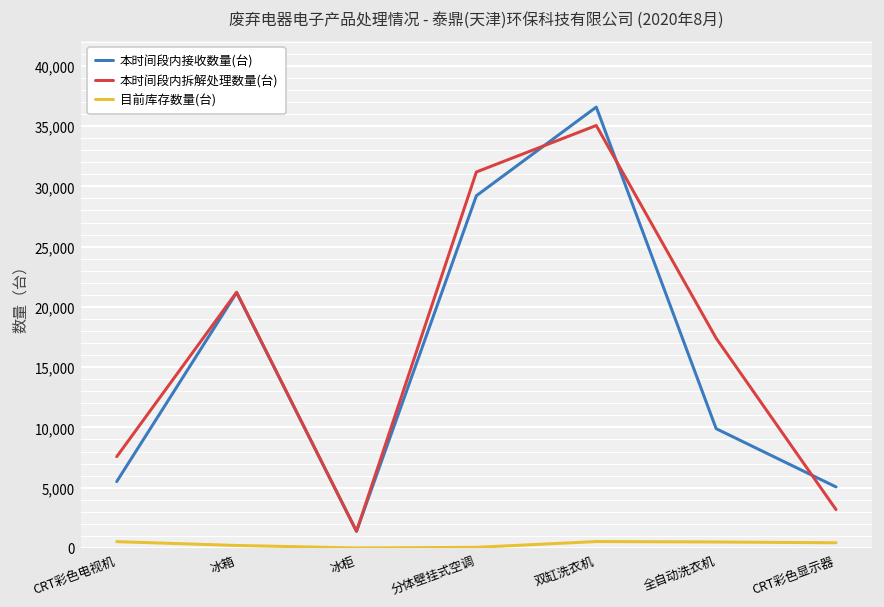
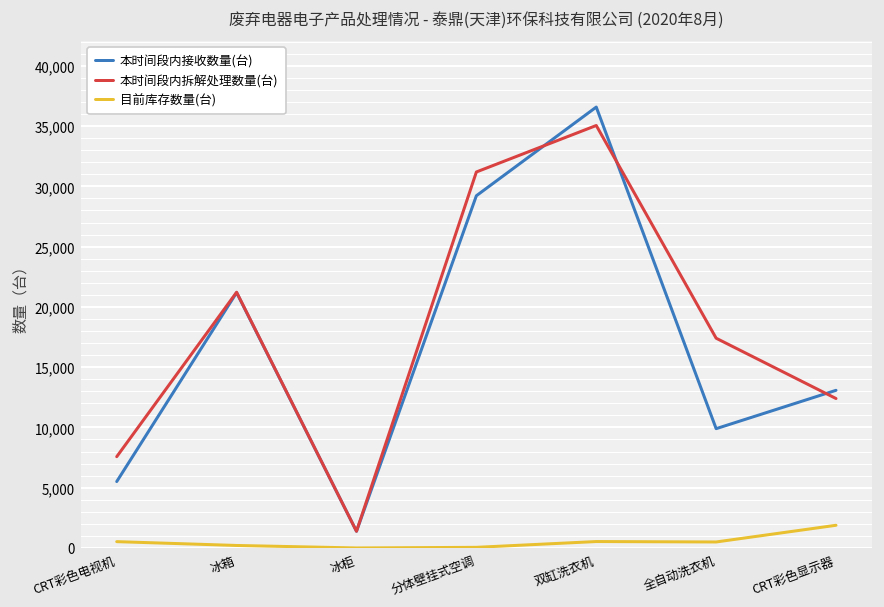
  {
    "本时间段内接收数量(台)": {
      "CRT彩色电视机": "5,500",
      "分体壁挂式空调": "29,200",
      "双缸洗衣机": "36,600",
      "全自动洗衣机": "9,900",
-     "CRT彩色显示器": "5,100"
+     "CRT彩色显示器": "13,100"
    },
    "本时间段内拆解处理数量(台)": {
      "CRT彩色电视机": "7,600",
      "分体壁挂式空调": "31,200",
      "双缸洗衣机": "35,100",
      "全自动洗衣机": "17,400",
-     "CRT彩色显示器": "3,200"
+     "CRT彩色显示器": "12,400"
    },
    "目前库存数量(台)": {
      "CRT彩色电视机": "500",
      "冰箱": "200",
      "冰柜": "0",
      "分体壁挂式空调": "100",
      "双缸洗衣机": "500",
      "全自动洗衣机": "500",
-     "CRT彩色显示器": "400"
+     "CRT彩色显示器": "1,900"
    }
  }
